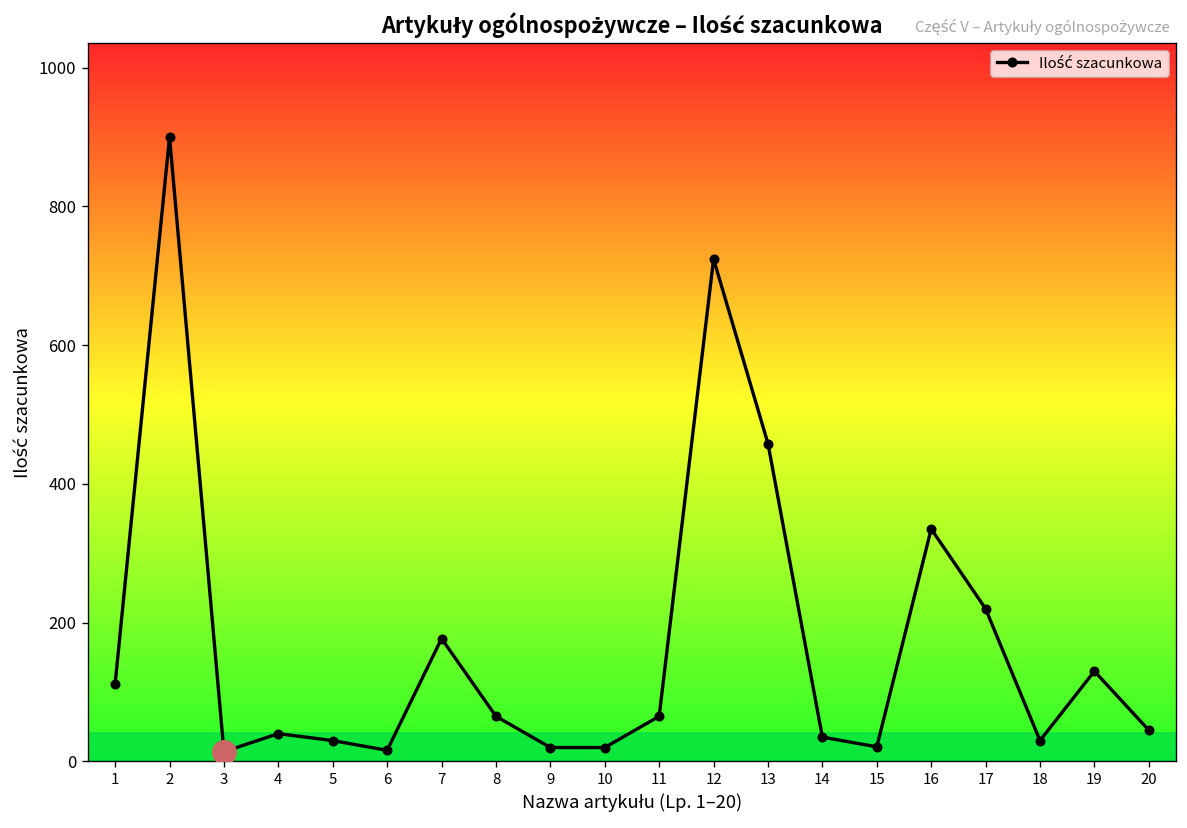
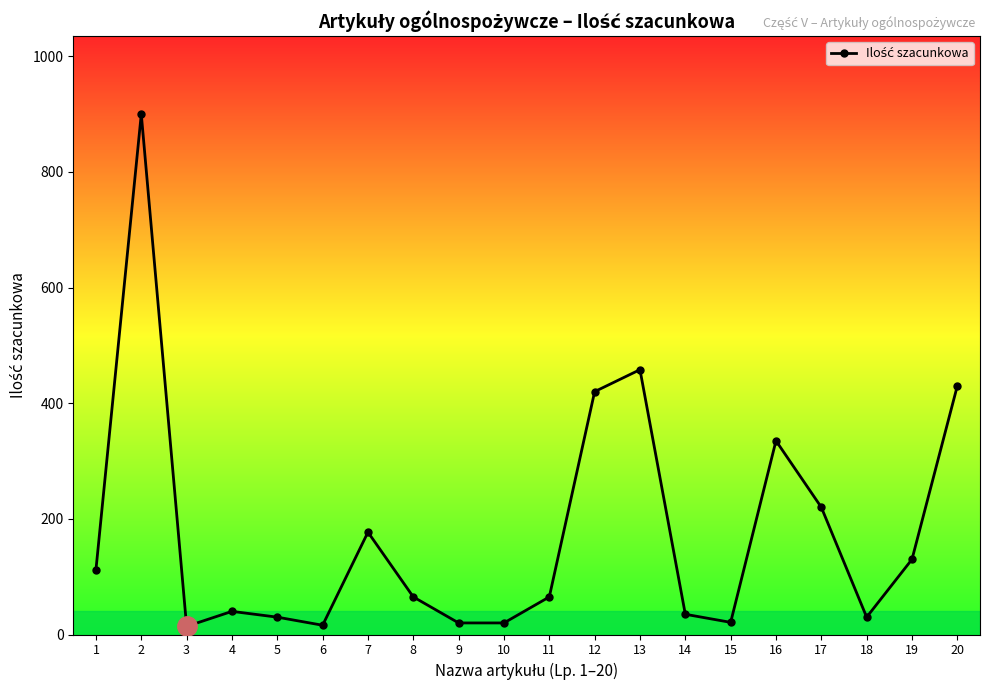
  {
    "Ilość szacunkowa": {
      "1": 110,
      "2": 900,
      "7": 180,
      "8": 70,
      "11": 70,
-     "12": 720,
+     "12": 420,
      "13": 460,
      "16": 340,
      "17": 220,
      "19": 130,
-     "20": 50
+     "20": 430
    }
  }
